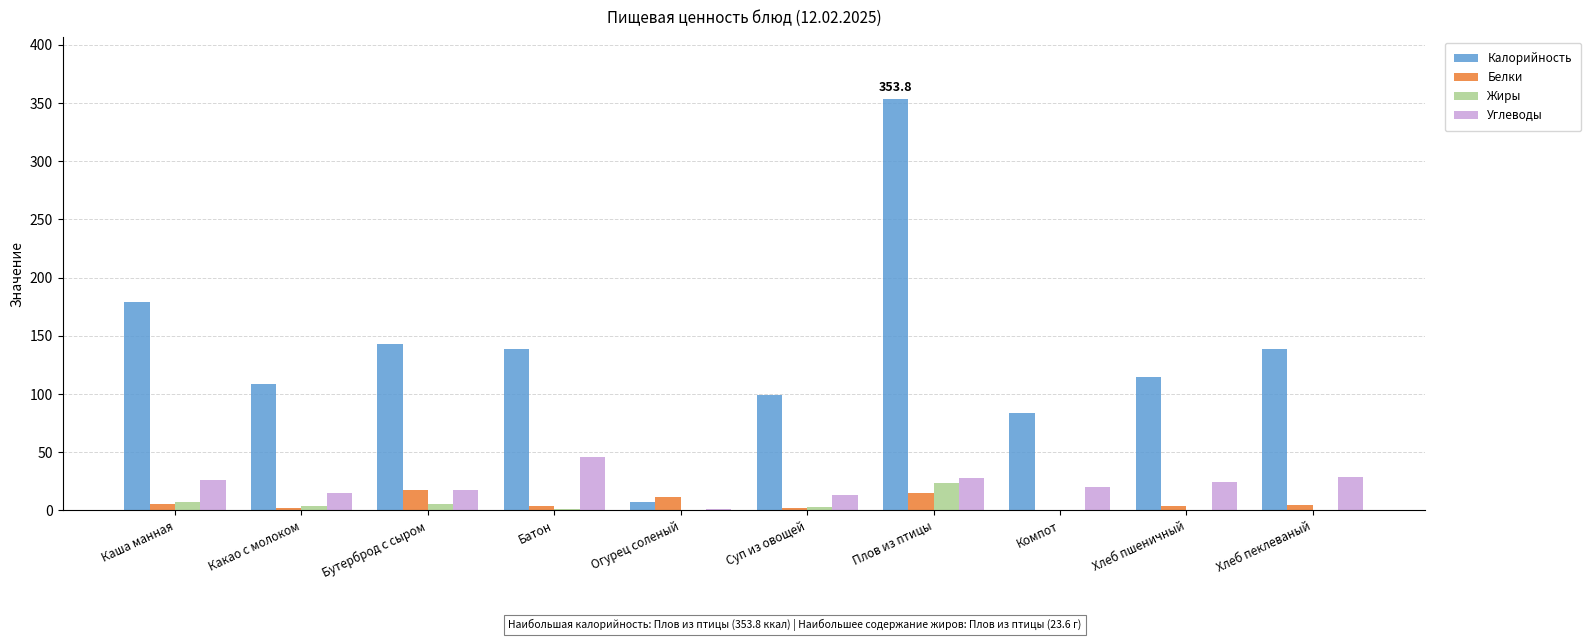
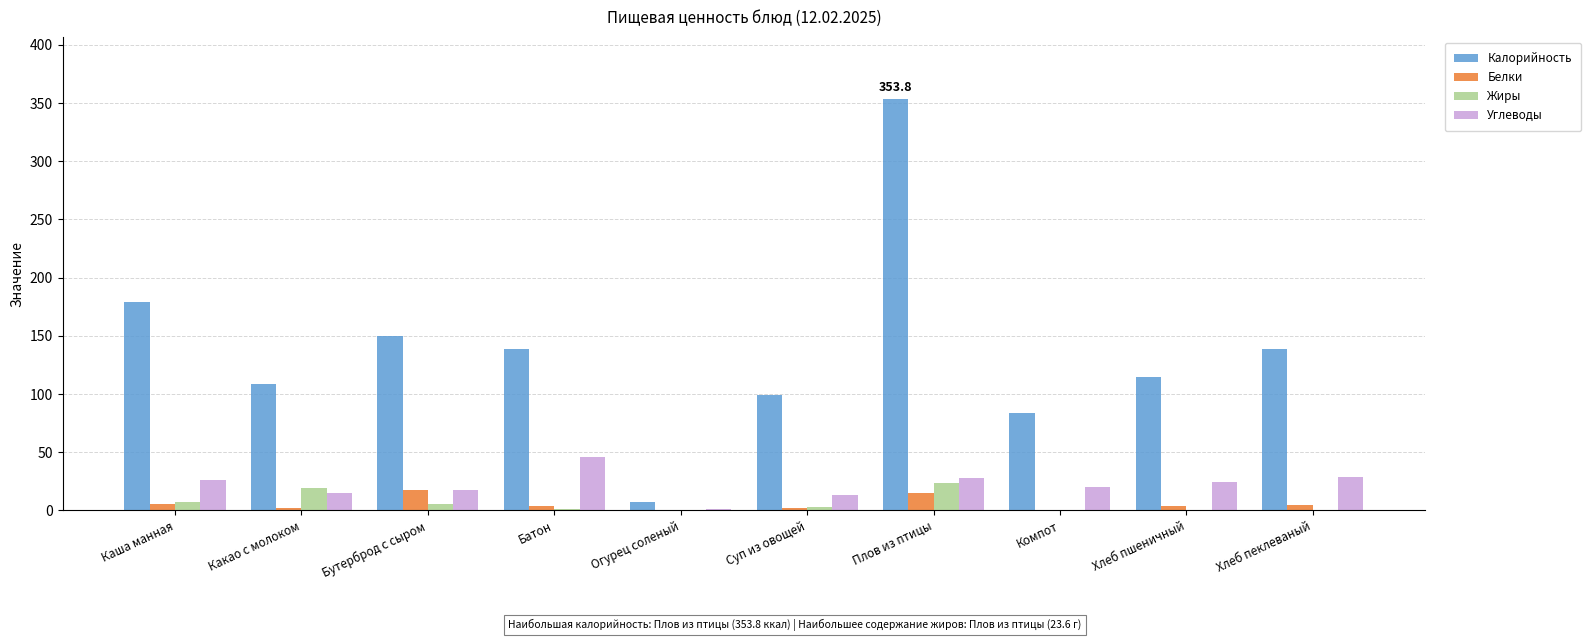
  {
    "Калорийность": {
      "Каша манная": 179,
      "Какао с молоком": 108,
-     "Бутерброд с сыром": 143,
+     "Бутерброд с сыром": 150,
      "Батон": 139,
      "Огурец соленый": 8,
      "Суп из овощей": 99,
      "Компот": 84,
      "Хлеб пшеничный": 115,
      "Хлеб пеклеваный": 139
    },
    "Белки": {
      "Каша манная": 6,
      "Бутерброд с сыром": 18,
      "Батон": 4,
-     "Огурец соленый": 11,
+     "Огурец соленый": 0,
      "Плов из птицы": 15,
      "Хлеб пшеничный": 4,
      "Хлеб пеклеваный": 5
    },
    "Жиры": {
      "Каша манная": 7,
-     "Какао с молоком": 4,
+     "Какао с молоком": 19,
      "Бутерброд с сыром": 5,
      "Суп из овощей": 3,
      "Плов из птицы": 24,
      "Компот": 0
    },
    "Углеводы": {
      "Каша манная": 26,
      "Какао с молоком": 15,
      "Бутерброд с сыром": 17,
      "Батон": 46,
      "Суп из овощей": 13,
      "Плов из птицы": 28,
      "Компот": 20,
      "Хлеб пшеничный": 24,
      "Хлеб пеклеваный": 29
    }
  }
